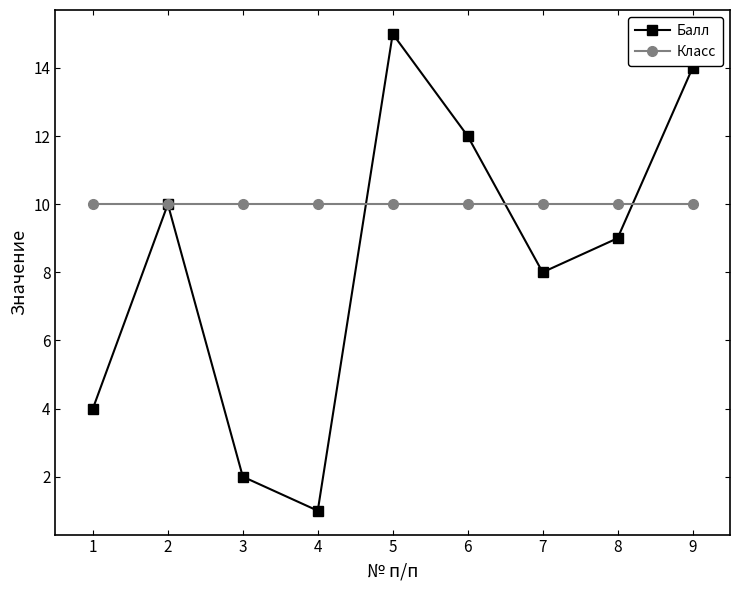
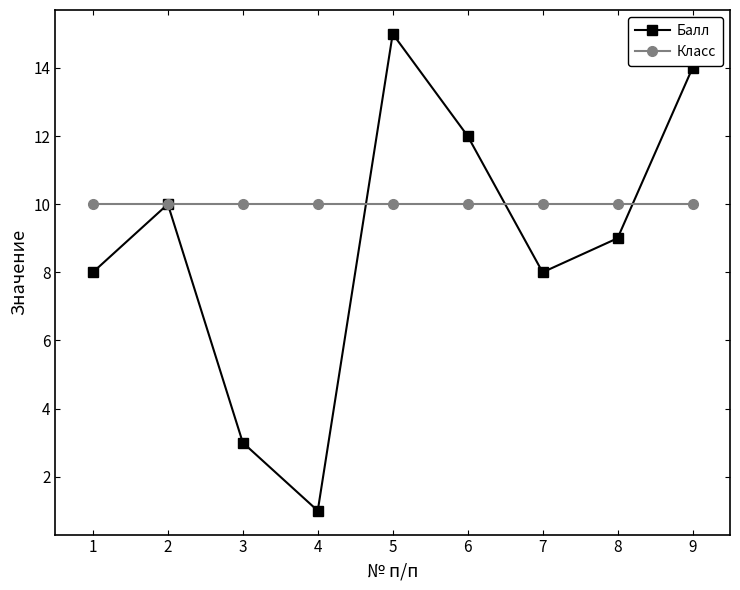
  {
    "Балл": {
-     "1": 4,
-     "3": 2,
+     "1": 8,
+     "3": 3,
      "4": 1,
      "5": 15,
      "6": 12,
      "7": 8,
      "8": 9,
      "9": 14
    },
    "Класс": {
      "1": 10,
      "3": 10,
      "4": 10,
      "5": 10,
      "6": 10,
      "7": 10,
      "8": 10,
      "9": 10
    }
  }
